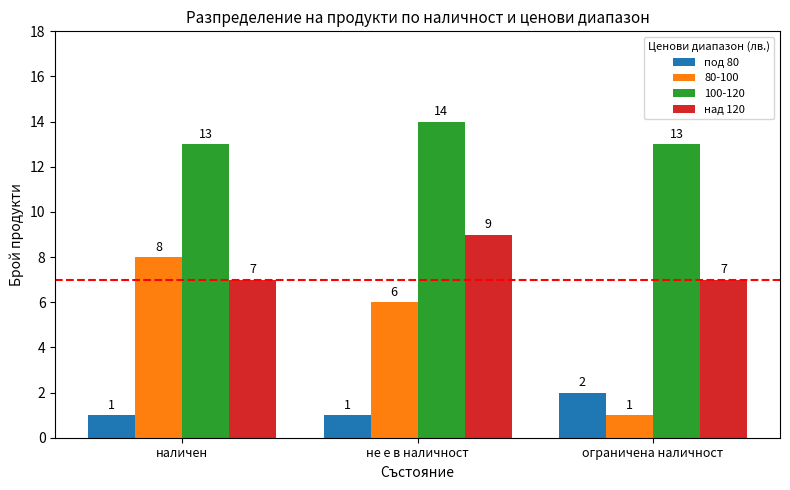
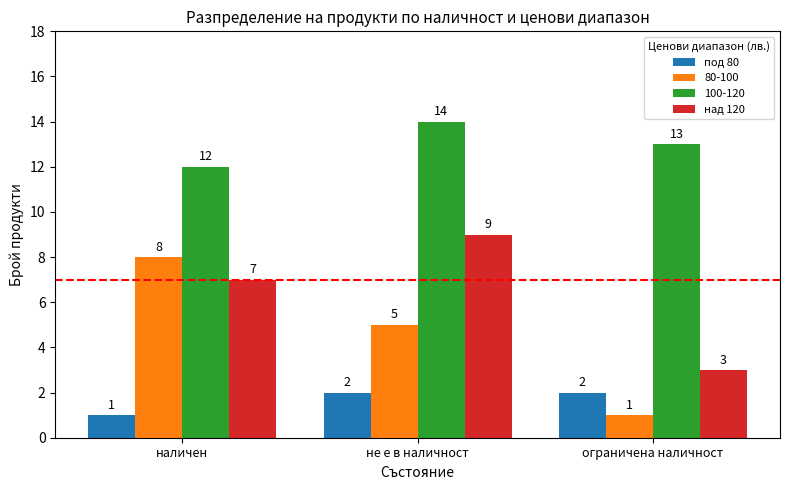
  {
    "под 80": {
      "наличен": 1,
-     "не е в наличност": 1,
+     "не е в наличност": 2,
      "ограничена наличност": 2
    },
    "80-100": {
      "наличен": 8,
-     "не е в наличност": 6,
+     "не е в наличност": 5,
      "ограничена наличност": 1
    },
    "100-120": {
-     "наличен": 13,
+     "наличен": 12,
      "не е в наличност": 14,
      "ограничена наличност": 13
    },
    "над 120": {
      "наличен": 7,
      "не е в наличност": 9,
-     "ограничена наличност": 7
+     "ограничена наличност": 3
    }
  }
